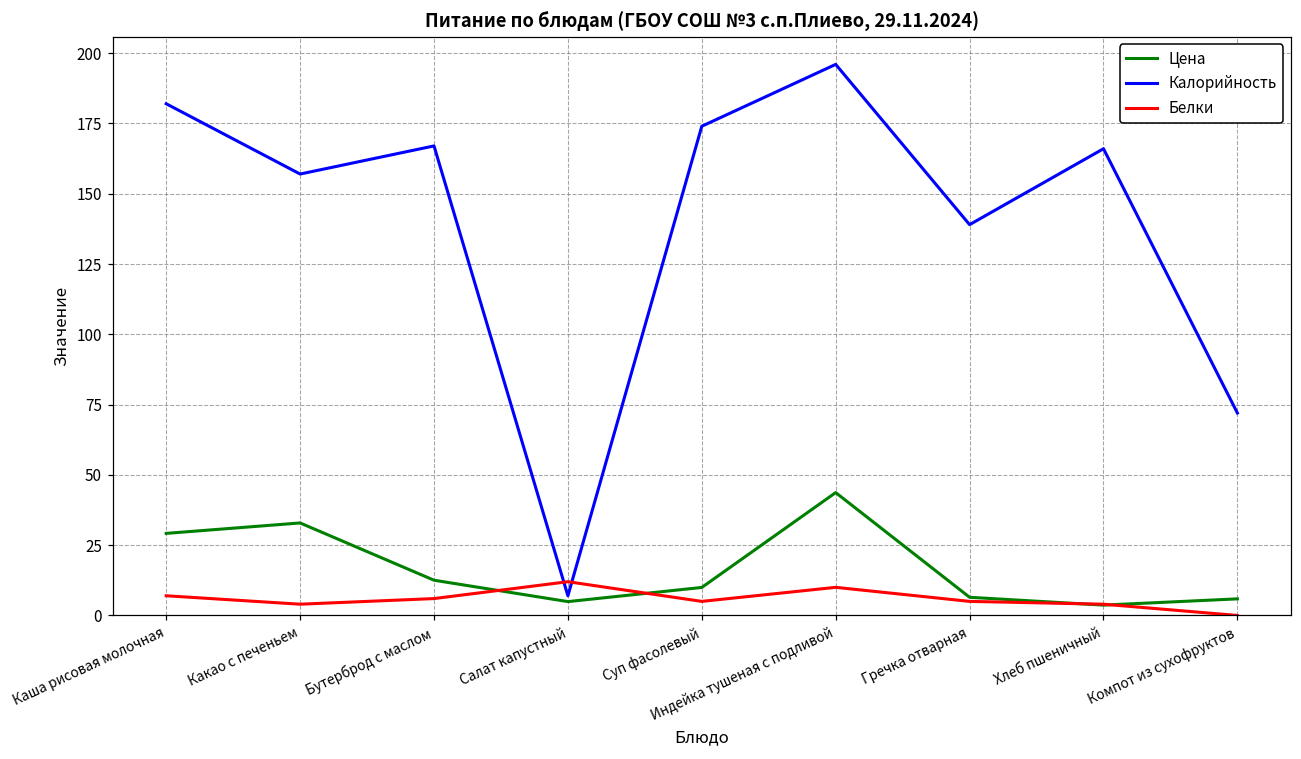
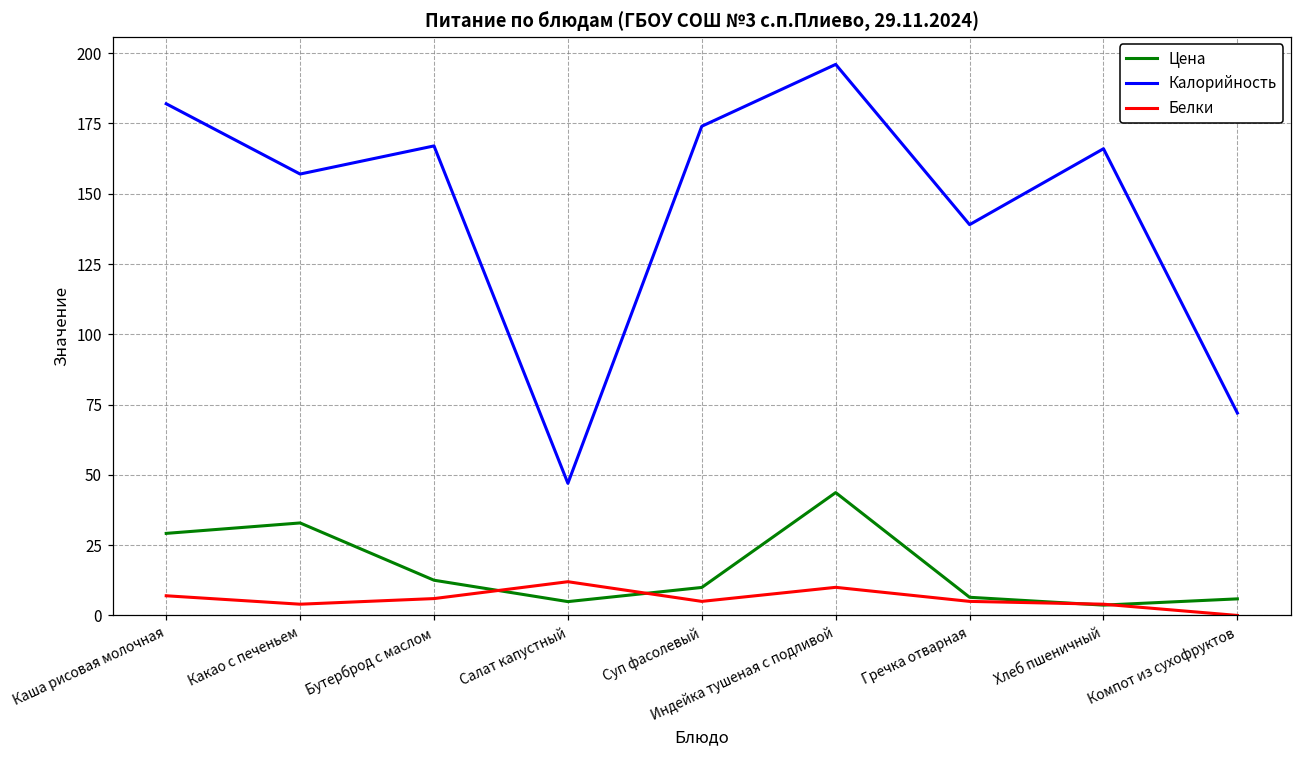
  {
    "Цена": {
      "Каша рисовая молочная": 29,
      "Какао с печеньем": 33,
      "Бутерброд с маслом": 13,
      "Салат капустный": 5,
      "Суп фасолевый": 10,
      "Индейка тушеная с подливой": 44,
      "Гречка отварная": 6,
      "Компот из сухофруктов": 6
    },
    "Калорийность": {
      "Каша рисовая молочная": 182,
      "Какао с печеньем": 157,
      "Бутерброд с маслом": 167,
-     "Салат капустный": 7,
+     "Салат капустный": 47,
      "Суп фасолевый": 174,
      "Индейка тушеная с подливой": 196,
      "Гречка отварная": 139,
      "Хлеб пшеничный": 166,
      "Компот из сухофруктов": 72
    },
    "Белки": {
      "Каша рисовая молочная": 7,
      "Какао с печеньем": 4,
      "Бутерброд с маслом": 6,
      "Салат капустный": 12,
      "Суп фасолевый": 5,
      "Индейка тушеная с подливой": 10,
      "Гречка отварная": 5,
      "Компот из сухофруктов": 0
    }
  }
